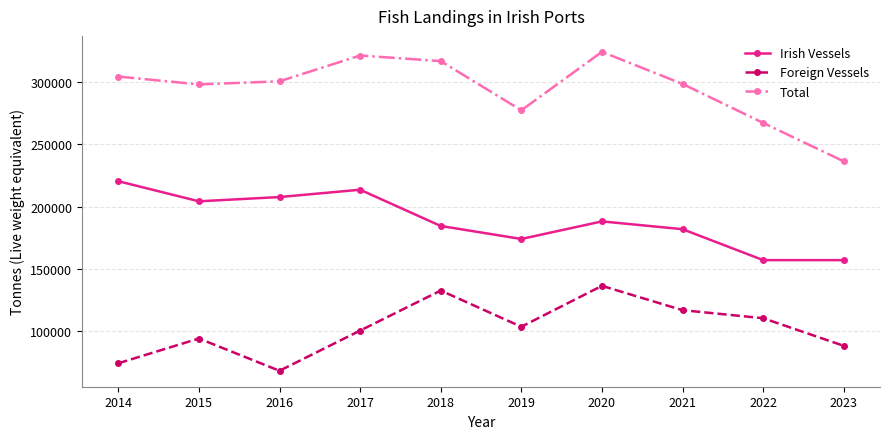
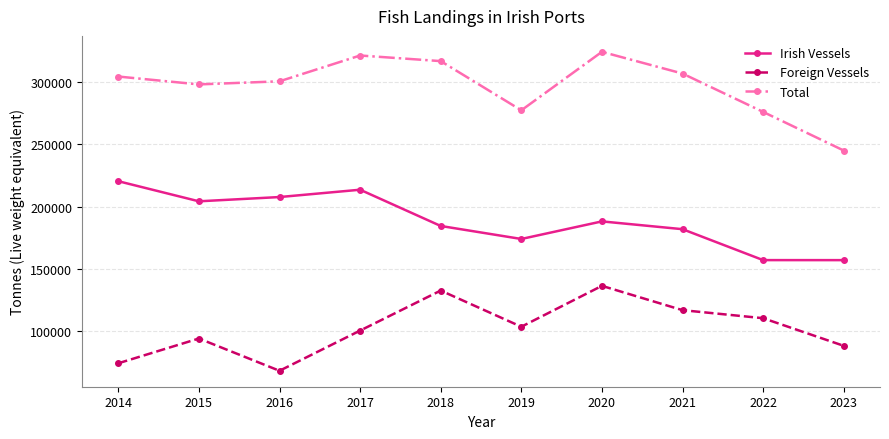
  {
    "Total": {
      "2014": 304000,
      "2015": 298000,
      "2016": 301000,
      "2017": 321000,
      "2018": 317000,
      "2019": 277000,
      "2020": 324000,
-     "2021": 299000,
-     "2022": 267000,
-     "2023": 236000
+     "2021": 307000,
+     "2022": 276000,
+     "2023": 245000
    }
  }
